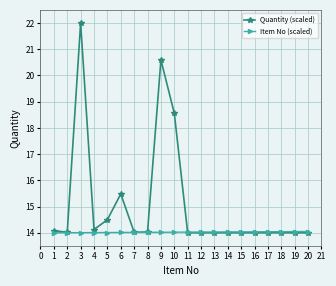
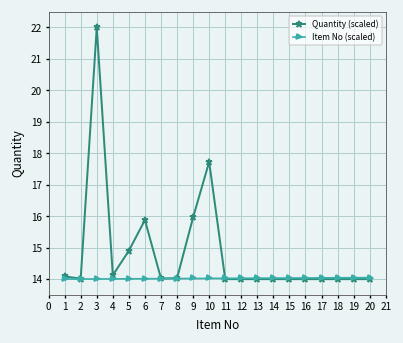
  {
    "Quantity (scaled)": {
      "3": 22.0,
      "4": 14.1,
-     "5": 14.5,
-     "6": 15.5,
-     "9": 20.6,
-     "10": 18.6
+     "5": 14.9,
+     "6": 15.9,
+     "9": 16.0,
+     "10": 17.7
    },
    "Item No (scaled)": {
      "3": 14.0,
      "4": 14.0,
      "5": 14.0,
      "6": 14.0,
      "9": 14.0,
      "10": 14.0
    }
  }
